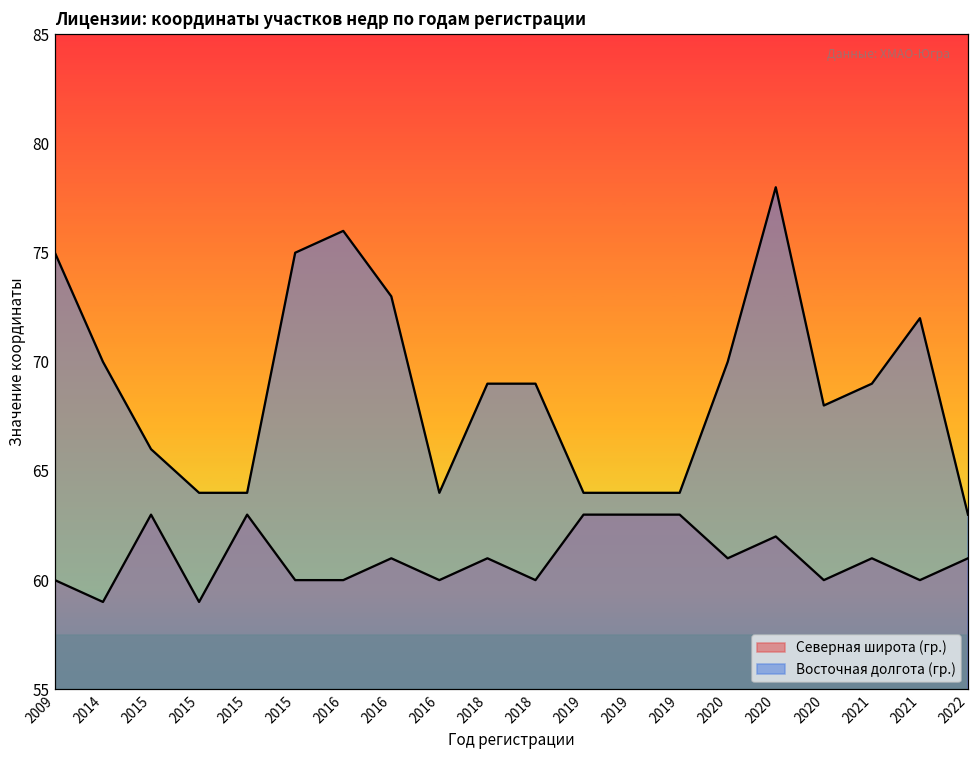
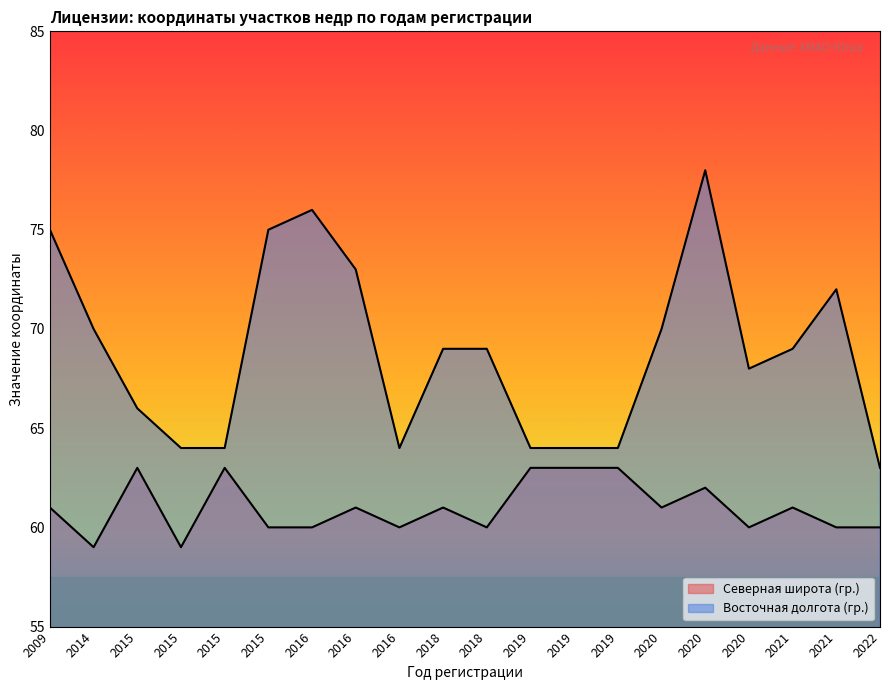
  {
    "Северная широта (гр.)": {
-     "2009": 60,
+     "2009": 61,
      "2014": 59,
-     "2022": 61
+     "2022": 60
    },
    "Восточная долгота (гр.)": {
      "2009": 75,
      "2014": 70,
      "2022": 63
    }
  }
